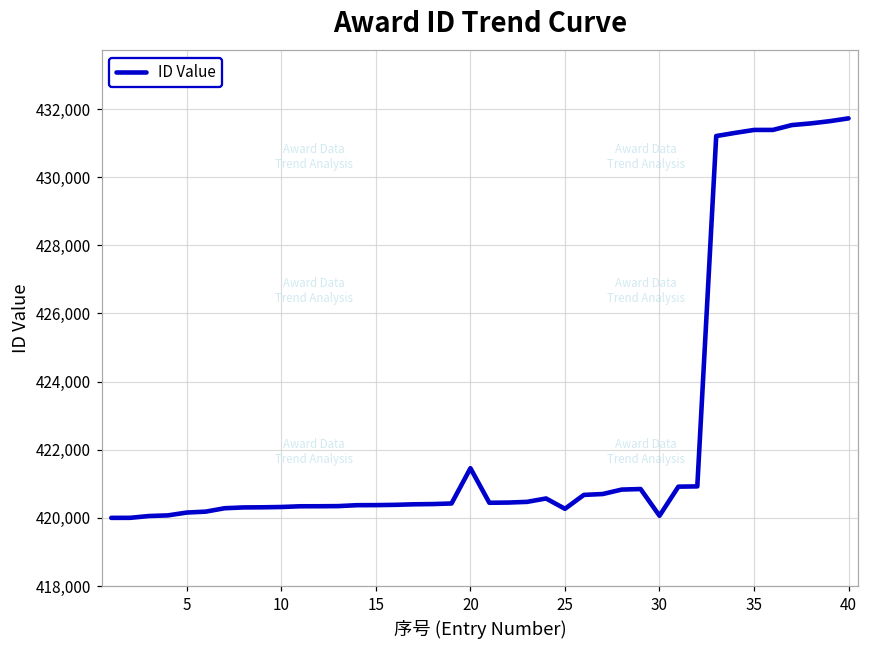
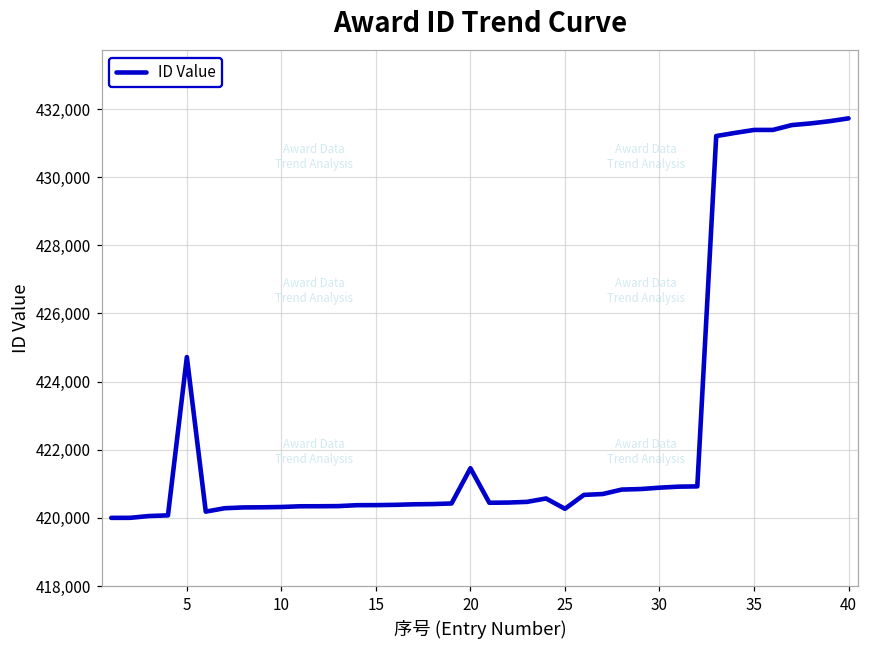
  {
-   "5": "420,200",
+   "5": "424,700",
    "10": "420,300",
    "15": "420,400",
    "20": "421,500",
    "25": "420,300",
-   "30": "420,100",
+   "30": "420,900",
    "35": "431,400",
    "40": "431,700"
  }
